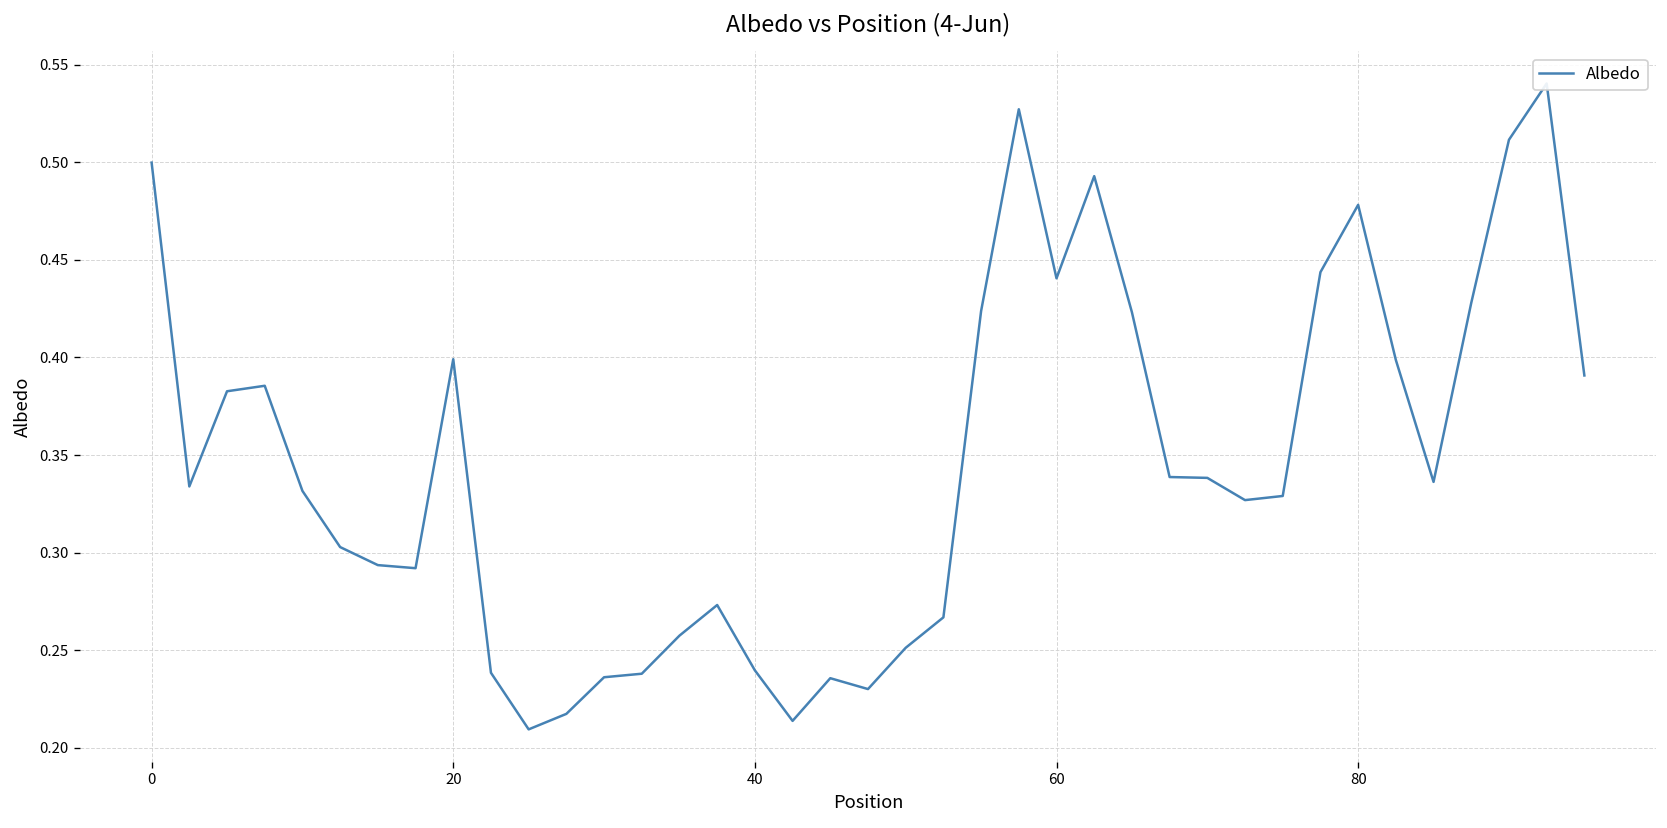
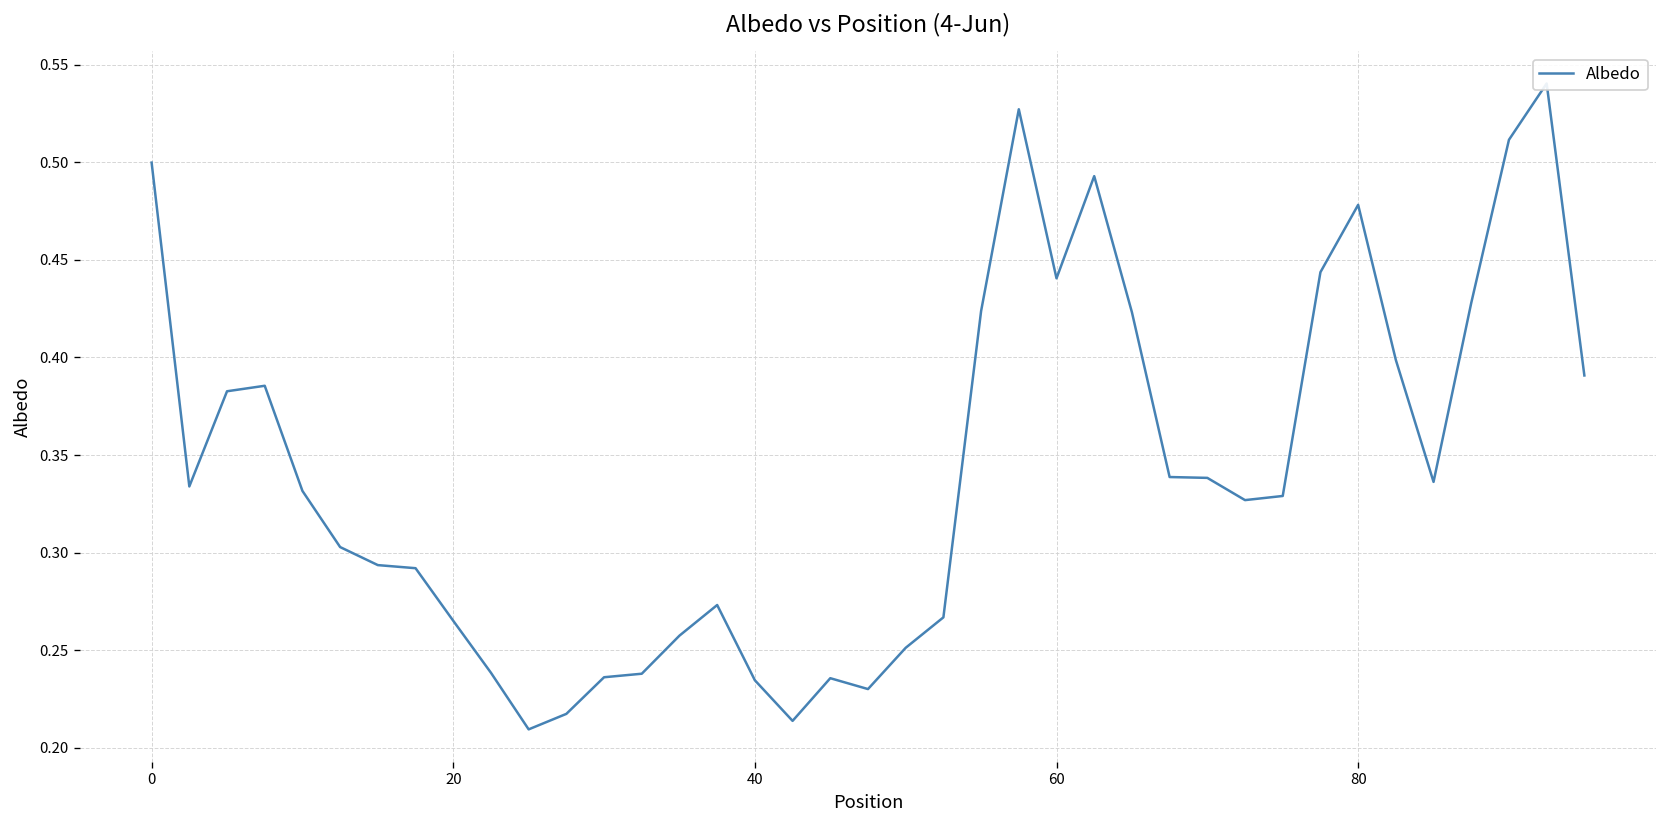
  {
    "0": 0.500,
-   "20": 0.399,
-   "40": 0.240,
+   "20": 0.265,
+   "40": 0.235,
    "60": 0.441,
    "80": 0.478
  }
